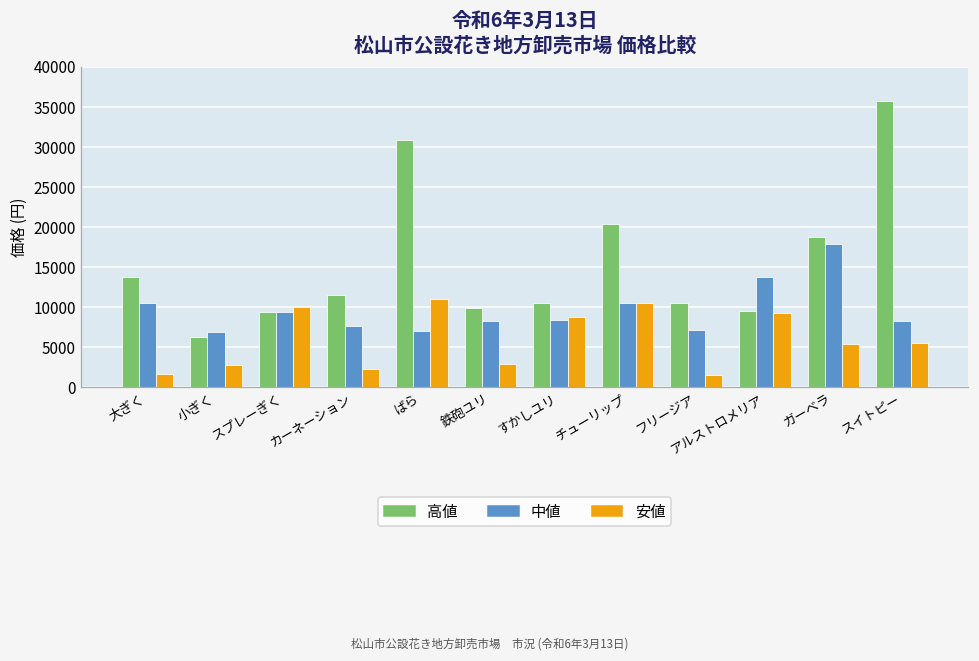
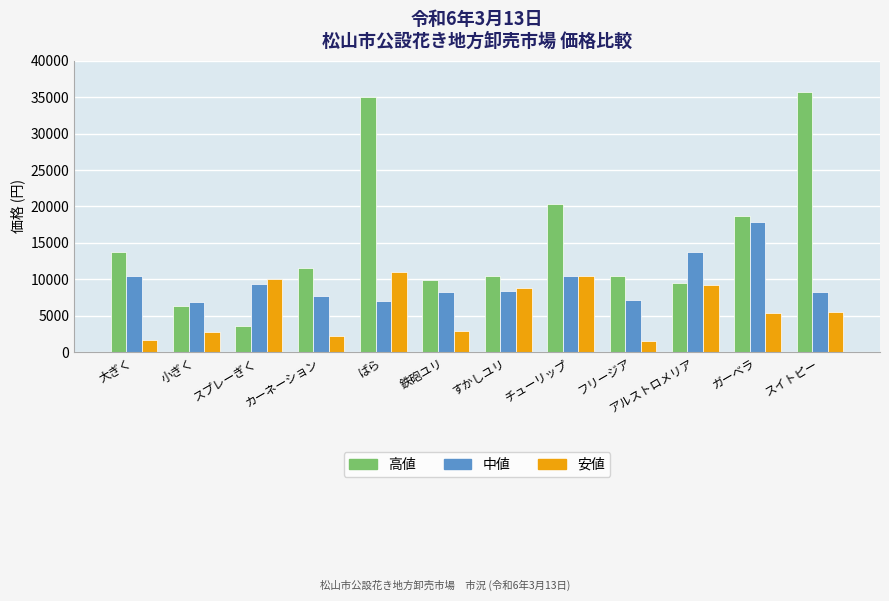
  {
    "高値": {
      "大ぎく": 14000,
      "小ぎく": 6000,
-     "スプレーぎく": 9000,
+     "スプレーぎく": 4000,
      "カーネーション": 12000,
-     "ばら": 31000,
+     "ばら": 35000,
      "鉄砲ユリ": 10000,
      "すかしユリ": 10000,
      "チューリップ": 20000,
      "フリージア": 10000,
      "アルストロメリア": 10000,
      "ガーベラ": 19000,
      "スイトピー": 36000
    },
    "中値": {
      "大ぎく": 10000,
      "小ぎく": 7000,
      "スプレーぎく": 9000,
      "カーネーション": 8000,
      "ばら": 7000,
      "鉄砲ユリ": 8000,
      "すかしユリ": 8000,
      "チューリップ": 10000,
      "フリージア": 7000,
      "アルストロメリア": 14000,
      "ガーベラ": 18000,
      "スイトピー": 8000
    },
    "安値": {
      "大ぎく": 2000,
      "小ぎく": 3000,
      "スプレーぎく": 10000,
      "カーネーション": 2000,
      "ばら": 11000,
      "鉄砲ユリ": 3000,
      "すかしユリ": 9000,
      "チューリップ": 10000,
      "フリージア": 2000,
      "アルストロメリア": 9000,
      "ガーベラ": 5000,
      "スイトピー": 6000
    }
  }
